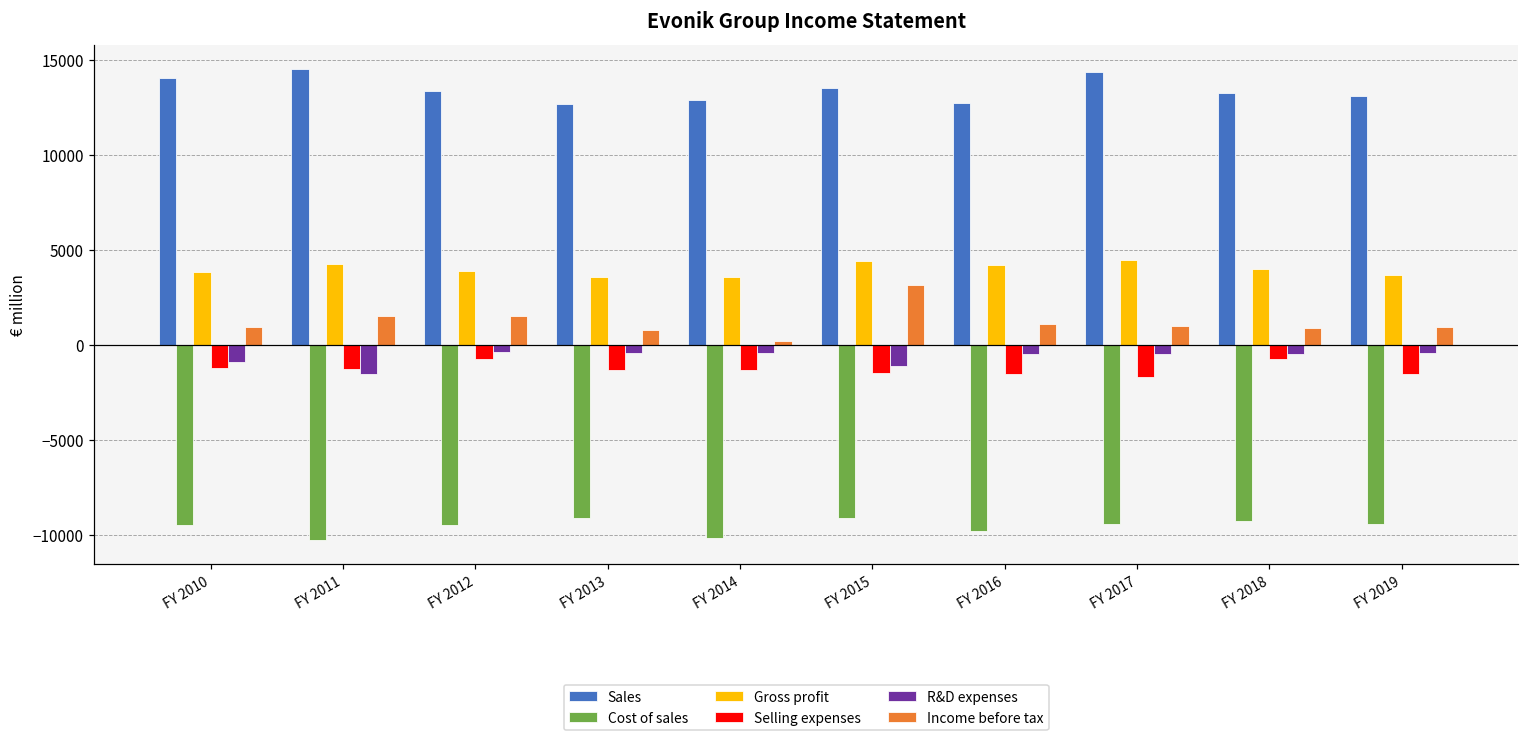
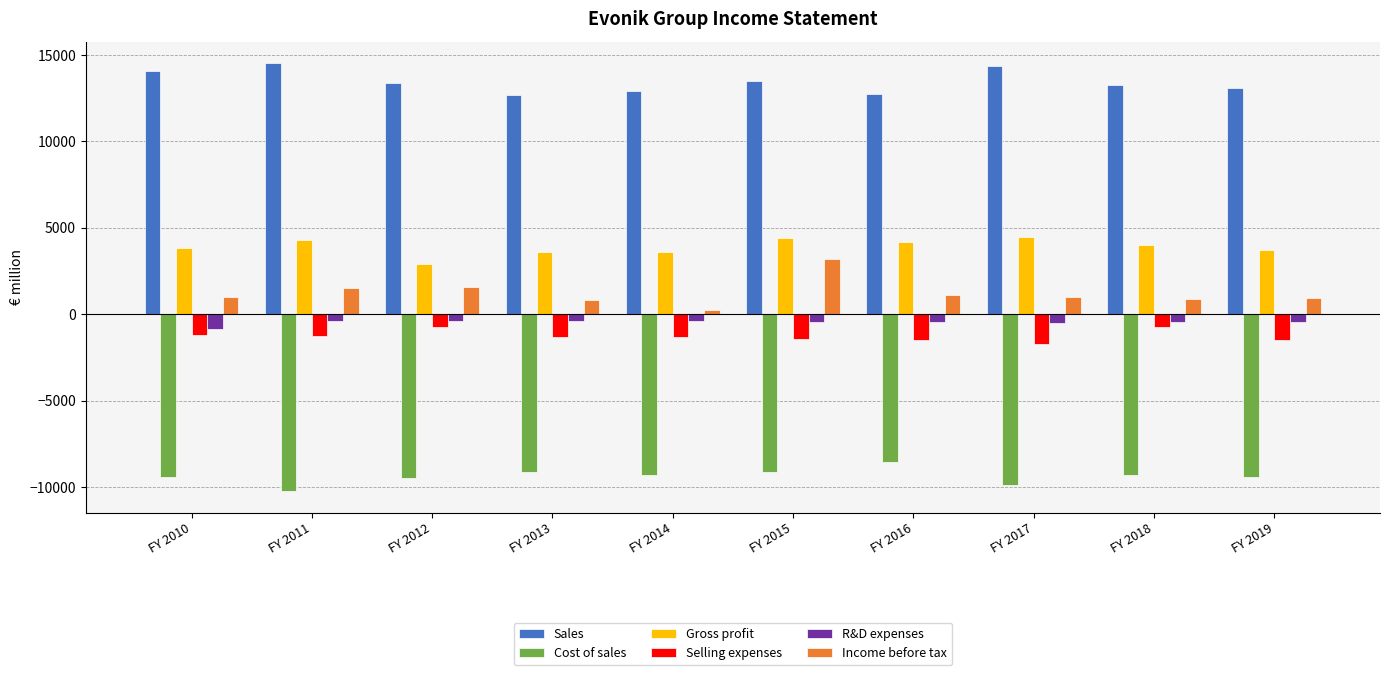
  {
    "Sales": {
      "FY 2010": 14100,
      "FY 2011": 14500,
      "FY 2012": 13400,
      "FY 2013": 12700,
      "FY 2014": 12900,
      "FY 2015": 13500,
      "FY 2016": 12700,
      "FY 2017": 14400,
      "FY 2018": 13300,
      "FY 2019": 13100
    },
    "Cost of sales": {
      "FY 2010": -9400,
      "FY 2011": -10200,
      "FY 2012": -9500,
      "FY 2013": -9100,
-     "FY 2014": -10100,
+     "FY 2014": -9300,
      "FY 2015": -9100,
-     "FY 2016": -9800,
-     "FY 2017": -9400,
+     "FY 2016": -8500,
+     "FY 2017": -9900,
      "FY 2018": -9300,
      "FY 2019": -9400
    },
    "Gross profit": {
      "FY 2010": 3900,
      "FY 2011": 4300,
-     "FY 2012": 3900,
+     "FY 2012": 2900,
      "FY 2013": 3600,
      "FY 2014": 3600,
      "FY 2015": 4400,
      "FY 2016": 4200,
      "FY 2017": 4500,
      "FY 2018": 4000,
      "FY 2019": 3700
    },
    "Selling expenses": {
      "FY 2010": -1200,
      "FY 2011": -1200,
      "FY 2012": -700,
      "FY 2013": -1300,
      "FY 2014": -1300,
      "FY 2015": -1400,
      "FY 2016": -1500,
      "FY 2017": -1700,
      "FY 2018": -700,
      "FY 2019": -1500
    },
    "R&D expenses": {
      "FY 2010": -900,
-     "FY 2011": -1500,
+     "FY 2011": -400,
      "FY 2012": -400,
      "FY 2013": -400,
      "FY 2014": -400,
-     "FY 2015": -1100,
+     "FY 2015": -400,
      "FY 2016": -400,
      "FY 2017": -500,
      "FY 2018": -400,
      "FY 2019": -400
    },
    "Income before tax": {
      "FY 2010": 1000,
      "FY 2011": 1500,
      "FY 2012": 1600,
      "FY 2013": 800,
      "FY 2014": 200,
      "FY 2015": 3200,
      "FY 2016": 1100,
      "FY 2017": 1000,
      "FY 2018": 900,
      "FY 2019": 1000
    }
  }
